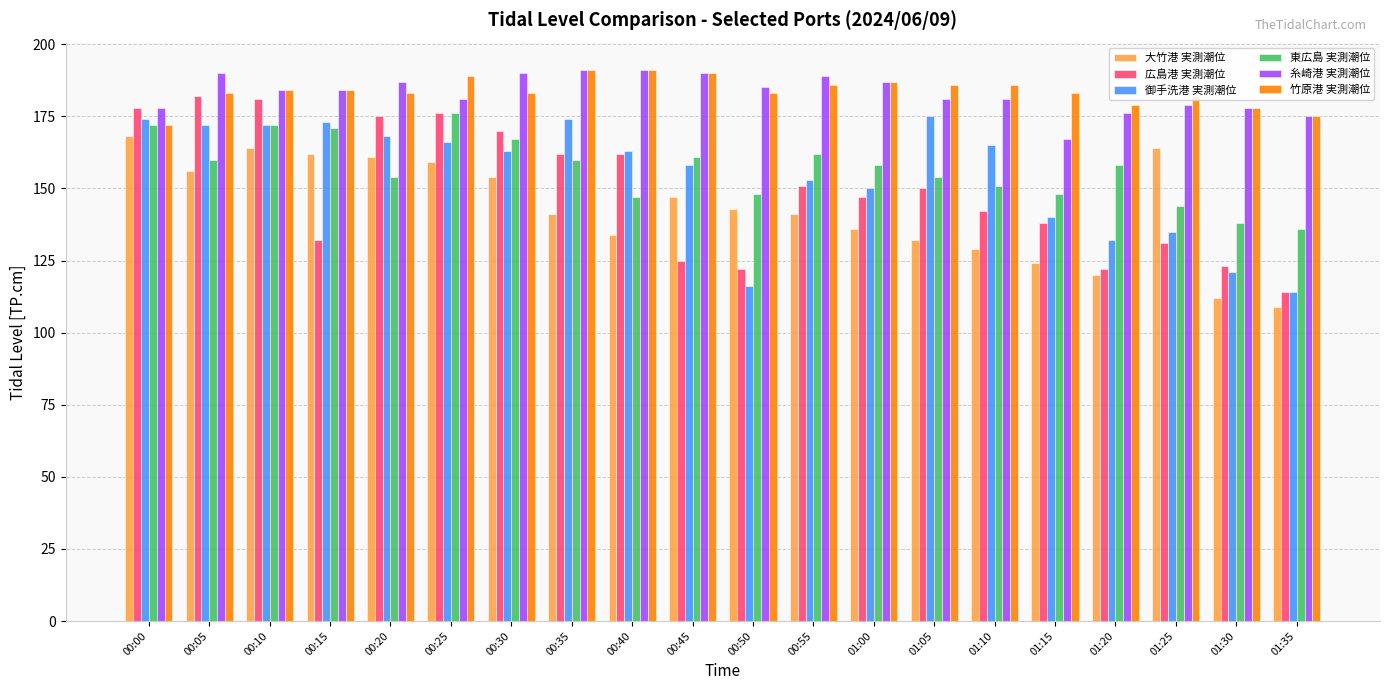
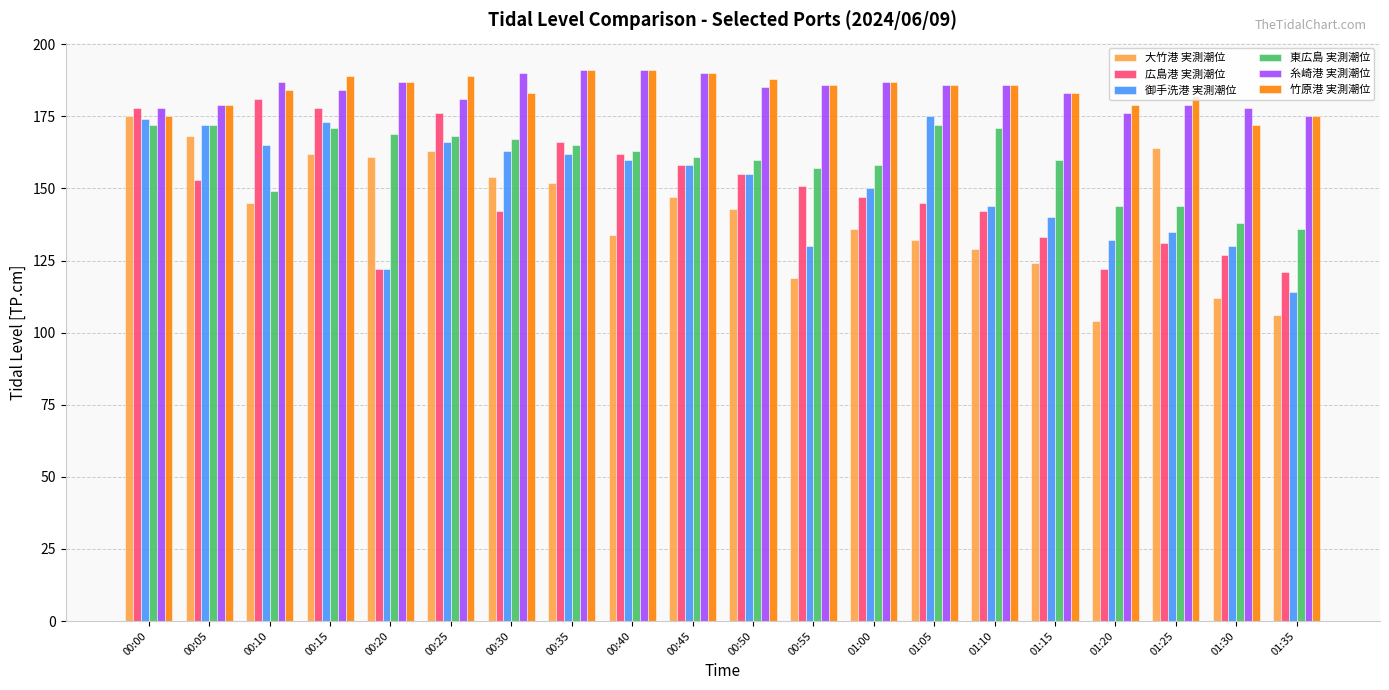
  {
    "大竹港 実測潮位": {
-     "00:00": 168,
-     "00:05": 156,
-     "00:10": 164,
+     "00:00": 175,
+     "00:05": 168,
+     "00:10": 145,
      "00:15": 162,
      "00:20": 161,
-     "00:25": 159,
+     "00:25": 163,
      "00:30": 154,
-     "00:35": 141,
+     "00:35": 152,
      "00:40": 134,
      "00:45": 147,
      "00:50": 143,
-     "00:55": 141,
+     "00:55": 119,
      "01:00": 136,
      "01:05": 132,
      "01:10": 129,
      "01:15": 124,
-     "01:20": 120,
+     "01:20": 104,
      "01:25": 164,
      "01:30": 112,
-     "01:35": 109
+     "01:35": 106
    },
    "広島港 実測潮位": {
      "00:00": 178,
-     "00:05": 182,
+     "00:05": 153,
      "00:10": 181,
-     "00:15": 132,
-     "00:20": 175,
+     "00:15": 178,
+     "00:20": 122,
      "00:25": 176,
-     "00:30": 170,
-     "00:35": 162,
+     "00:30": 142,
+     "00:35": 166,
      "00:40": 162,
-     "00:45": 125,
-     "00:50": 122,
+     "00:45": 158,
+     "00:50": 155,
      "00:55": 151,
      "01:00": 147,
-     "01:05": 150,
+     "01:05": 145,
      "01:10": 142,
-     "01:15": 138,
+     "01:15": 133,
      "01:20": 122,
      "01:25": 131,
-     "01:30": 123,
-     "01:35": 114
+     "01:30": 127,
+     "01:35": 121
    },
    "御手洗港 実測潮位": {
      "00:00": 174,
      "00:05": 172,
-     "00:10": 172,
+     "00:10": 165,
      "00:15": 173,
-     "00:20": 168,
+     "00:20": 122,
      "00:25": 166,
      "00:30": 163,
-     "00:35": 174,
-     "00:40": 163,
+     "00:35": 162,
+     "00:40": 160,
      "00:45": 158,
-     "00:50": 116,
-     "00:55": 153,
+     "00:50": 155,
+     "00:55": 130,
      "01:00": 150,
      "01:05": 175,
-     "01:10": 165,
+     "01:10": 144,
      "01:15": 140,
      "01:20": 132,
      "01:25": 135,
-     "01:30": 121,
+     "01:30": 130,
      "01:35": 114
    },
    "東広島 実測潮位": {
      "00:00": 172,
-     "00:05": 160,
-     "00:10": 172,
+     "00:05": 172,
+     "00:10": 149,
      "00:15": 171,
-     "00:20": 154,
-     "00:25": 176,
+     "00:20": 169,
+     "00:25": 168,
      "00:30": 167,
-     "00:35": 160,
-     "00:40": 147,
+     "00:35": 165,
+     "00:40": 163,
      "00:45": 161,
-     "00:50": 148,
-     "00:55": 162,
+     "00:50": 160,
+     "00:55": 157,
      "01:00": 158,
-     "01:05": 154,
-     "01:10": 151,
-     "01:15": 148,
-     "01:20": 158,
+     "01:05": 172,
+     "01:10": 171,
+     "01:15": 160,
+     "01:20": 144,
      "01:25": 144,
      "01:30": 138,
      "01:35": 136
    },
    "糸崎港 実測潮位": {
      "00:00": 178,
-     "00:05": 190,
-     "00:10": 184,
+     "00:05": 179,
+     "00:10": 187,
      "00:15": 184,
      "00:20": 187,
      "00:25": 181,
      "00:30": 190,
      "00:35": 191,
      "00:40": 191,
      "00:45": 190,
      "00:50": 185,
-     "00:55": 189,
+     "00:55": 186,
      "01:00": 187,
-     "01:05": 181,
-     "01:10": 181,
-     "01:15": 167,
+     "01:05": 186,
+     "01:10": 186,
+     "01:15": 183,
      "01:20": 176,
      "01:25": 179,
      "01:30": 178,
      "01:35": 175
    },
    "竹原港 実測潮位": {
-     "00:00": 172,
-     "00:05": 183,
+     "00:00": 175,
+     "00:05": 179,
      "00:10": 184,
-     "00:15": 184,
-     "00:20": 183,
+     "00:15": 189,
+     "00:20": 187,
      "00:25": 189,
      "00:30": 183,
      "00:35": 191,
      "00:40": 191,
      "00:45": 190,
-     "00:50": 183,
+     "00:50": 188,
      "00:55": 186,
      "01:00": 187,
      "01:05": 186,
      "01:10": 186,
      "01:15": 183,
      "01:20": 179,
-     "01:30": 178,
+     "01:30": 172,
      "01:35": 175
    }
  }
